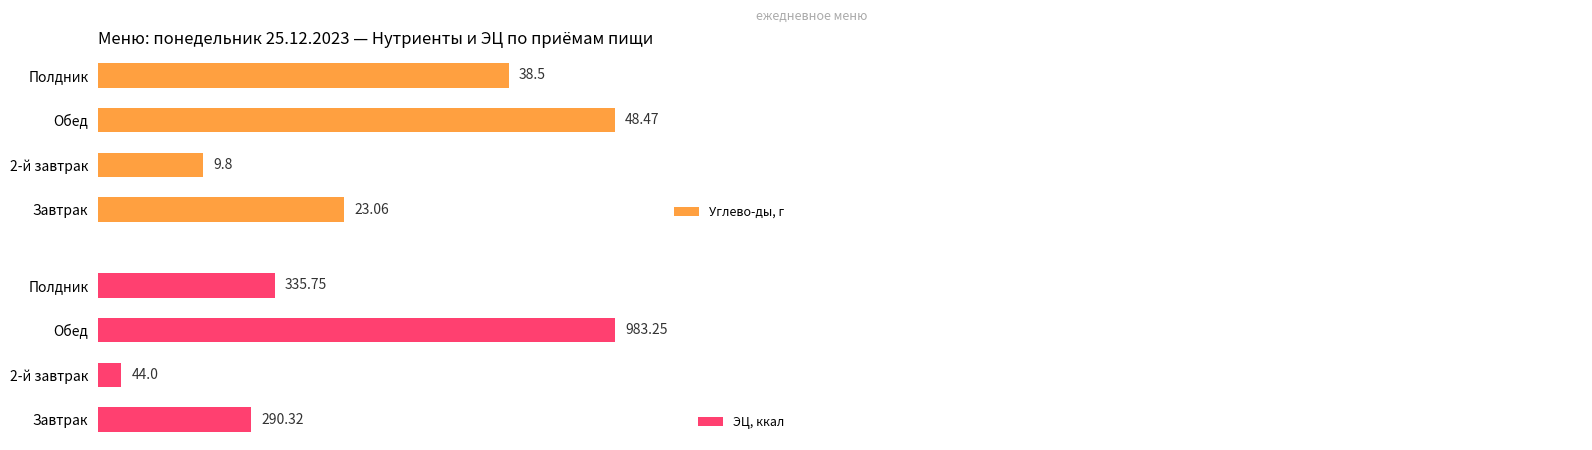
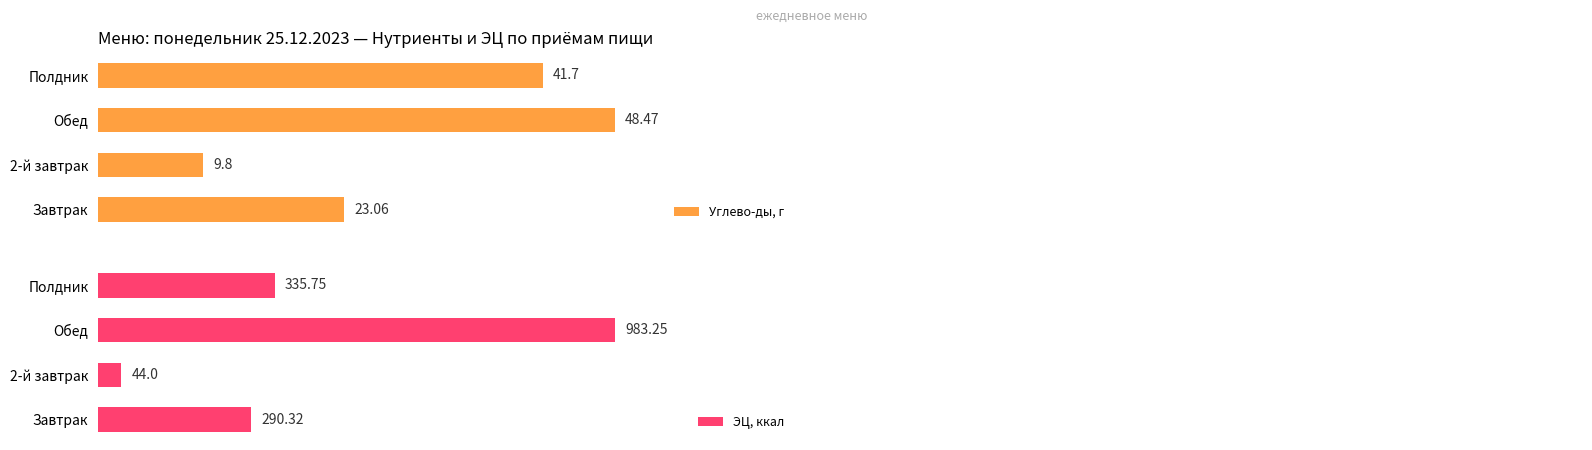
  {
    "Меню: понедельник 25.12.2023 — Нутриенты и ЭЦ по приёмам пищи": {
-     "Полдник": 38.5,
+     "Полдник": 41.7,
      "Обед": 48.47,
      "2-й завтрак": 9.8,
      "Завтрак": 23.06
    }
  }
